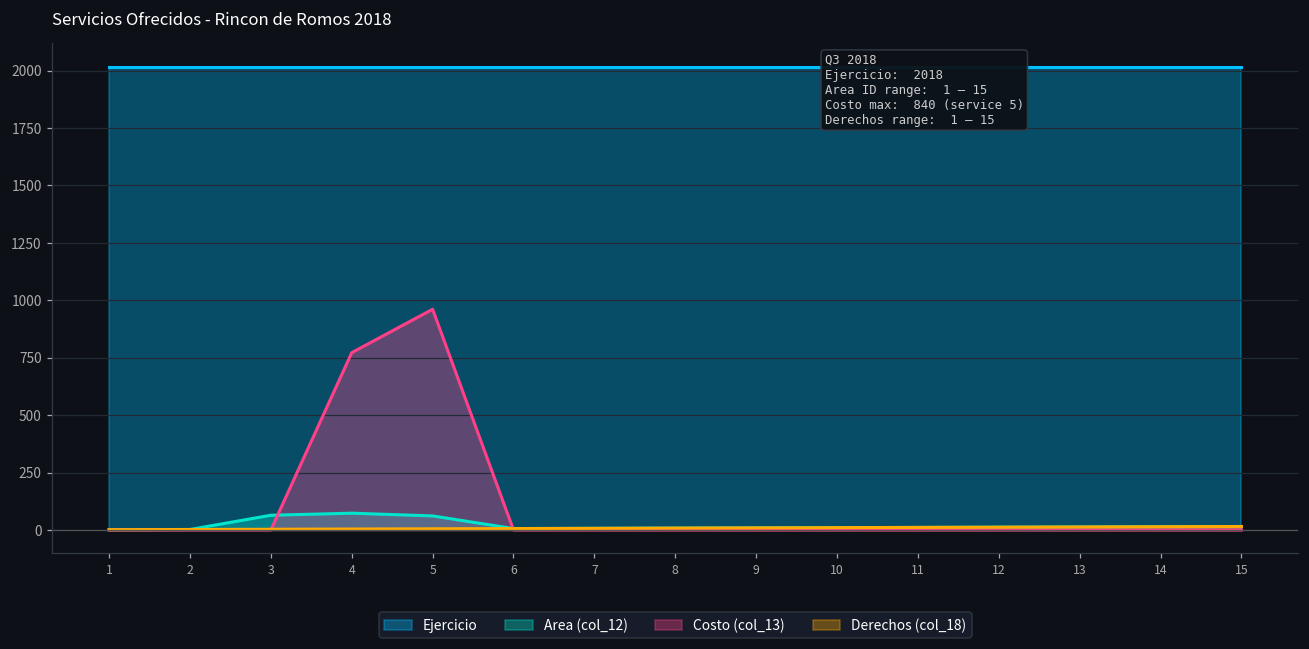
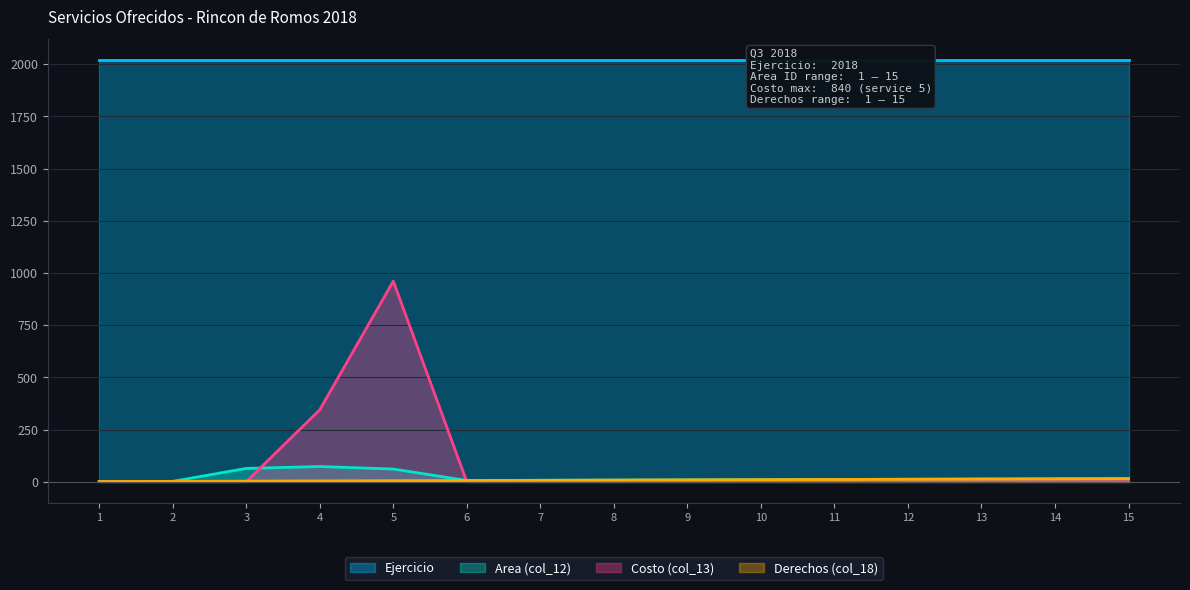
  {
    "Costo (col_13)": {
-     "4": 770,
+     "4": 350,
      "5": 960,
      "13": 0,
      "14": 0,
      "15": 0
    },
    "Derechos (col_18)": {
      "4": 0,
      "5": 10
    }
  }
